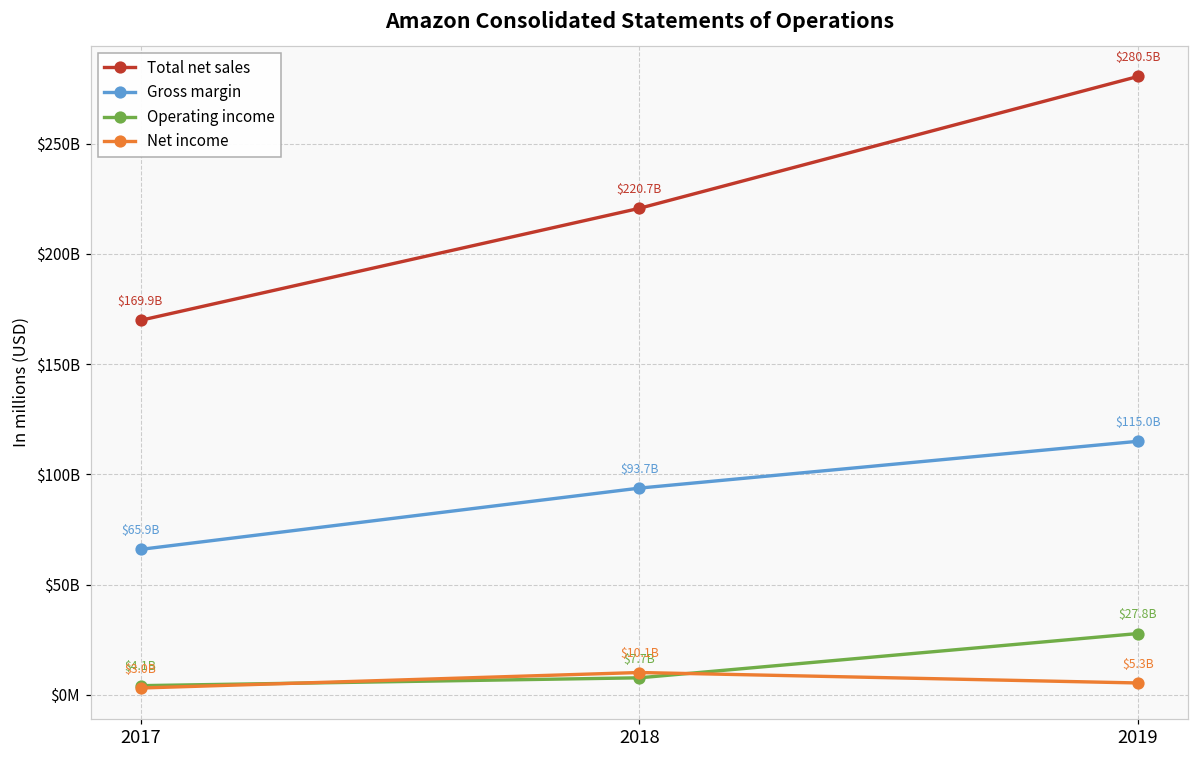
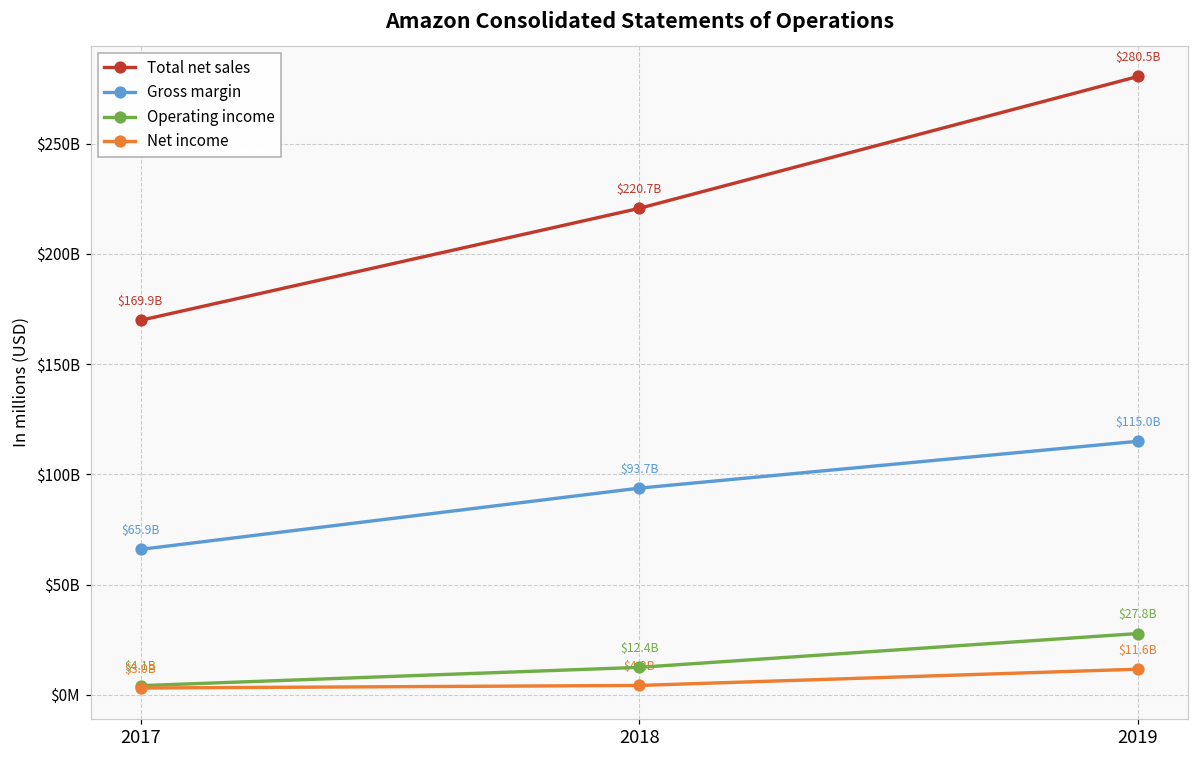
  {
    "Total net sales": {
      "2017": "$169.9B",
      "2018": "$220.7B",
      "2019": "$280.5B"
    },
    "Gross margin": {
      "2017": "$65.9B",
      "2018": "$93.7B",
      "2019": "$115.0B"
    },
    "Operating income": {
-     "2018": "$7.7B",
+     "2018": "$12.4B",
      "2019": "$27.8B"
    },
    "Net income": {
-     "2018": "$10.1B",
-     "2019": "$5.3B"
+     "2018": "$4.2B",
+     "2019": "$11.6B"
    }
  }
